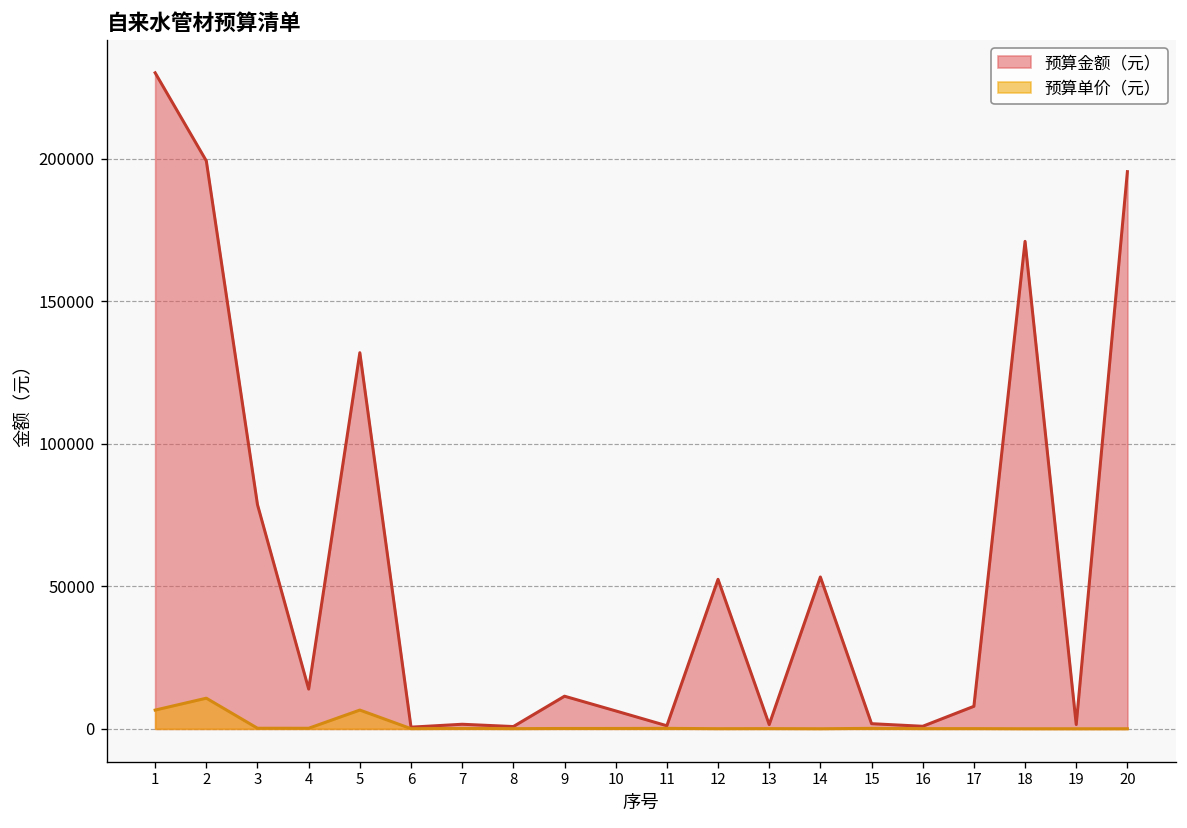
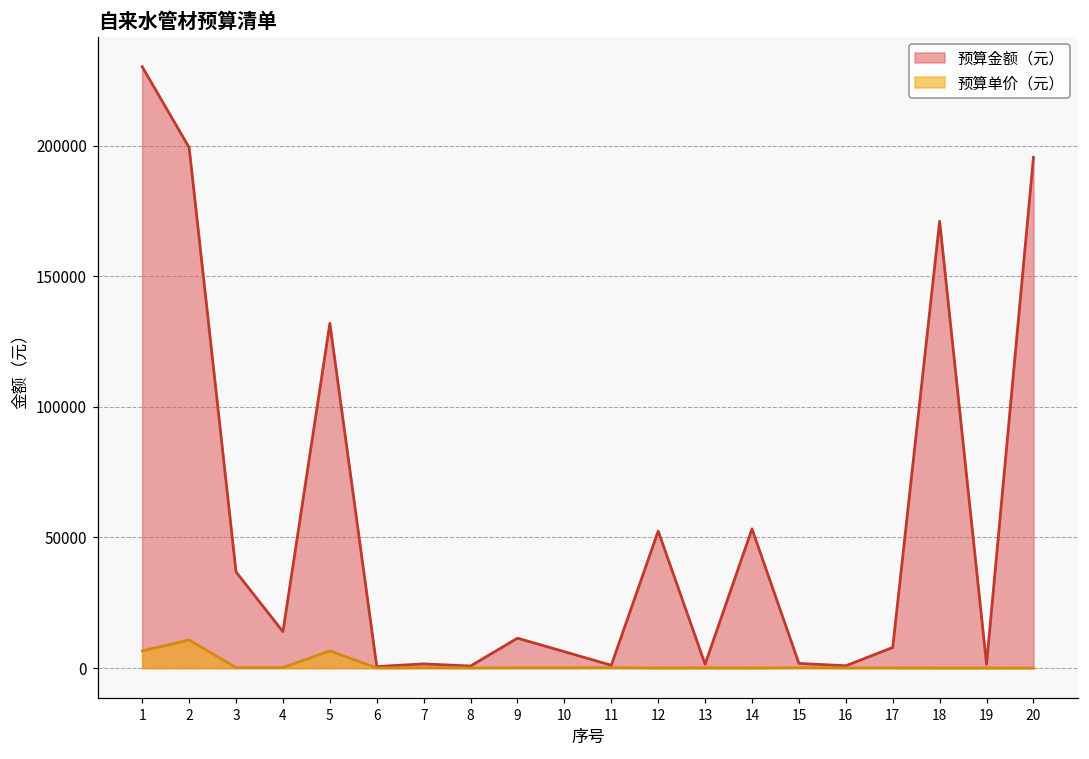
  {
    "预算金额（元）": {
      "1": 230000,
      "2": 199000,
-     "3": 79000,
+     "3": 37000,
      "4": 14000,
      "5": 132000,
      "7": 2000,
      "9": 11000,
      "10": 6000,
      "12": 52000,
      "13": 2000,
      "14": 53000,
      "15": 2000,
      "17": 8000,
      "18": 171000,
      "19": 2000,
      "20": 195000
    },
    "预算单价（元）": {
      "1": 7000,
      "2": 11000,
      "3": 0,
      "4": 0,
      "5": 7000,
      "7": 0,
      "9": 0,
      "10": 0,
      "12": 0,
      "13": 0,
      "14": 0,
      "15": 0,
      "17": 0,
      "18": 0,
      "19": 0,
      "20": 0
    }
  }
